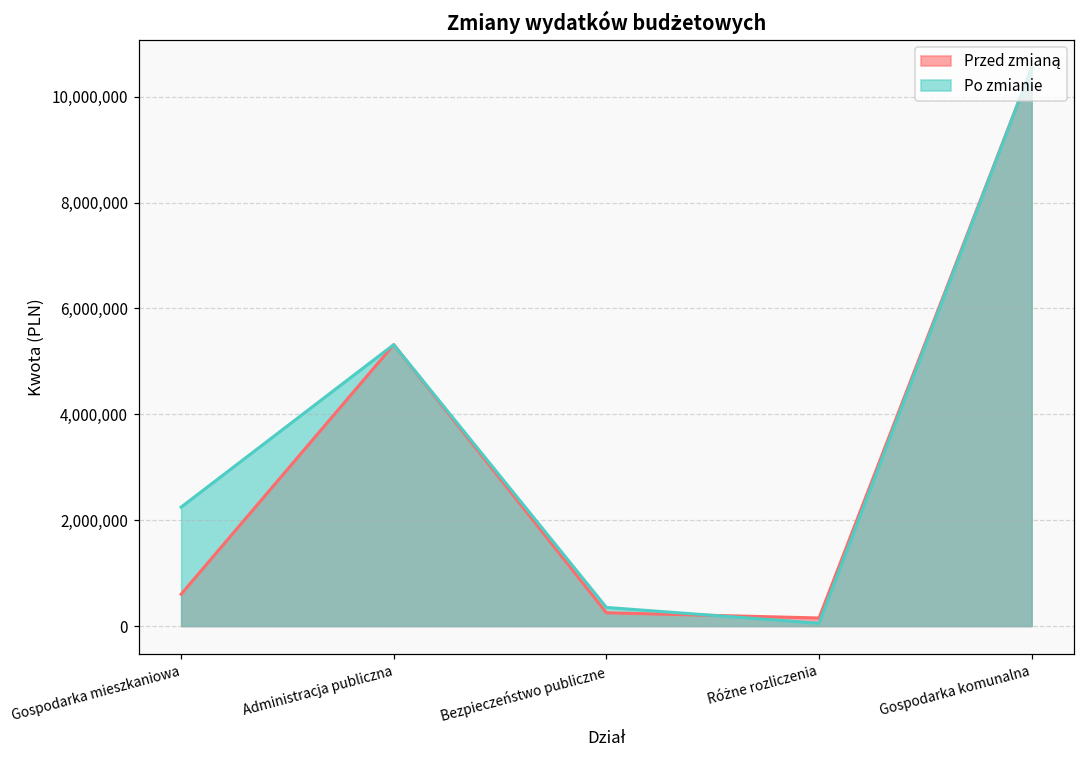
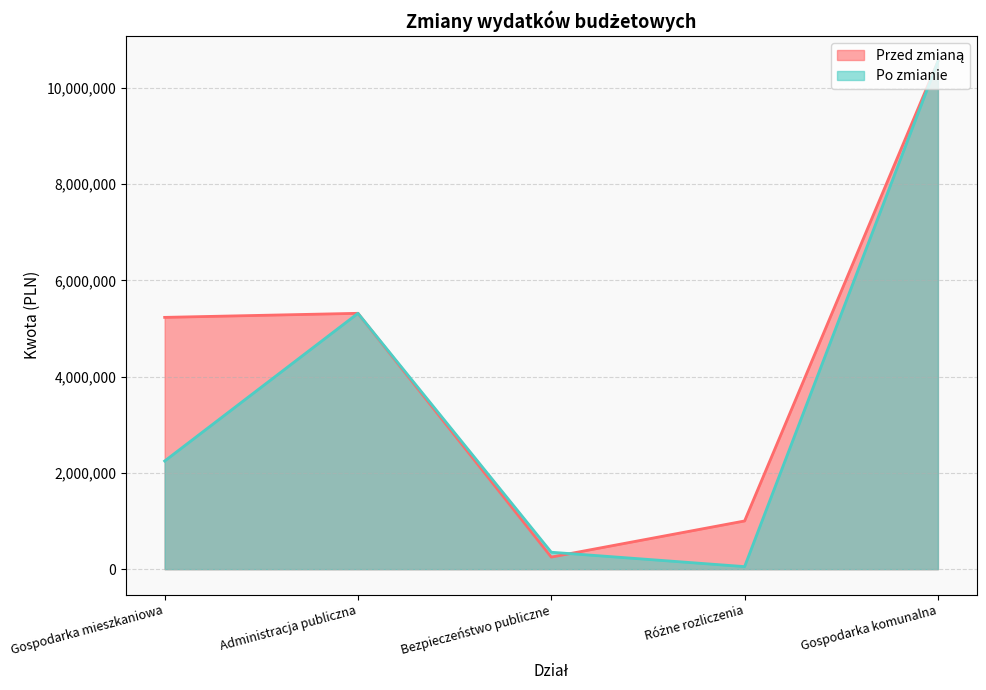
  {
    "Przed zmianą": {
-     "Gospodarka mieszkaniowa": "600,000",
+     "Gospodarka mieszkaniowa": "5,200,000",
      "Bezpieczeństwo publiczne": "300,000",
-     "Różne rozliczenia": "200,000"
+     "Różne rozliczenia": "1,000,000"
    },
    "Po zmianie": {
      "Gospodarka mieszkaniowa": "2,200,000",
      "Bezpieczeństwo publiczne": "400,000",
      "Różne rozliczenia": "100,000"
    }
  }
